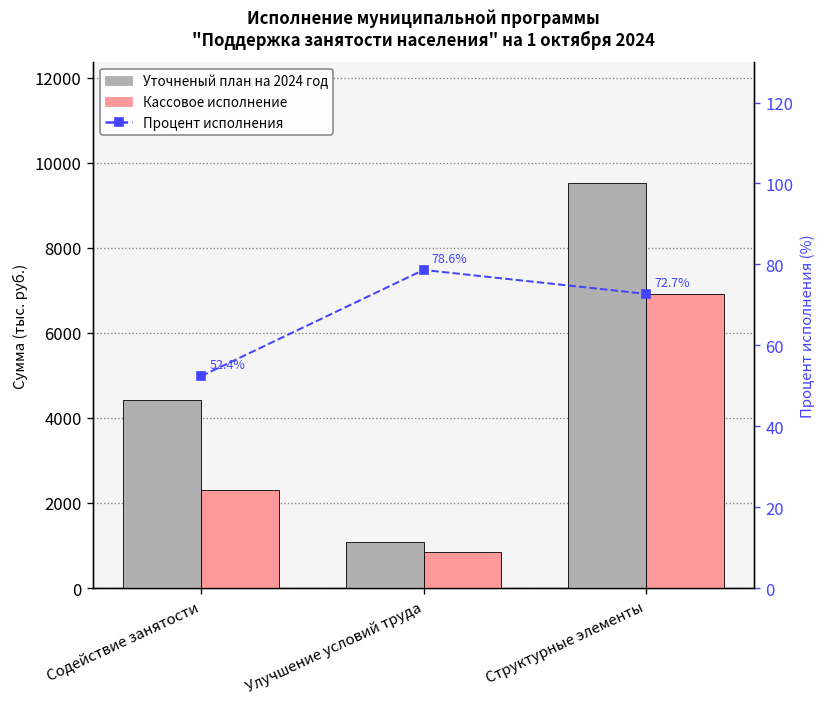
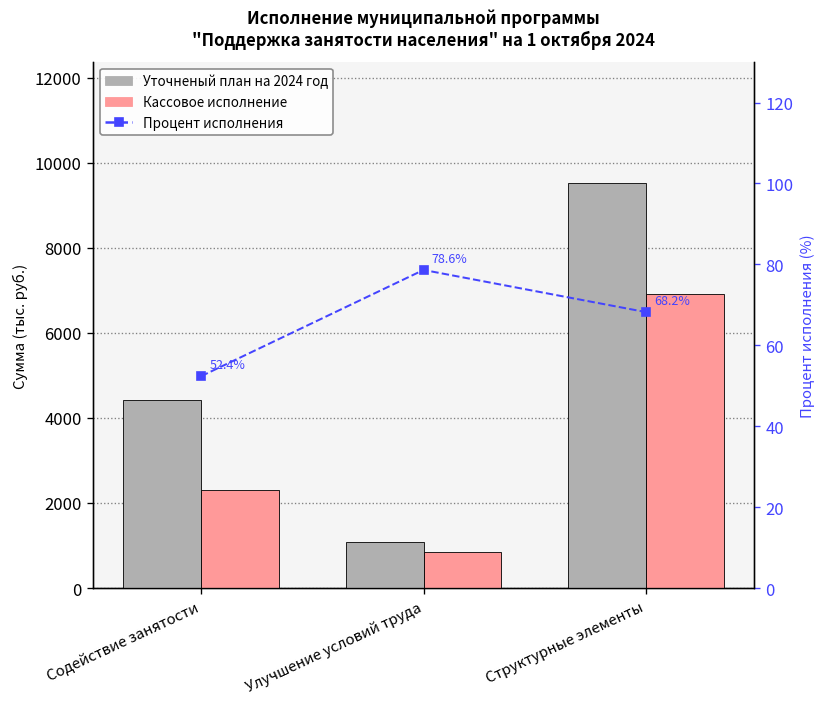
  {
    "Процент исполнения": {
      "Содействие занятости": "52.4%",
      "Улучшение условий труда": "78.6%",
-     "Структурные элементы": "72.7%"
+     "Структурные элементы": "68.2%"
    }
  }
